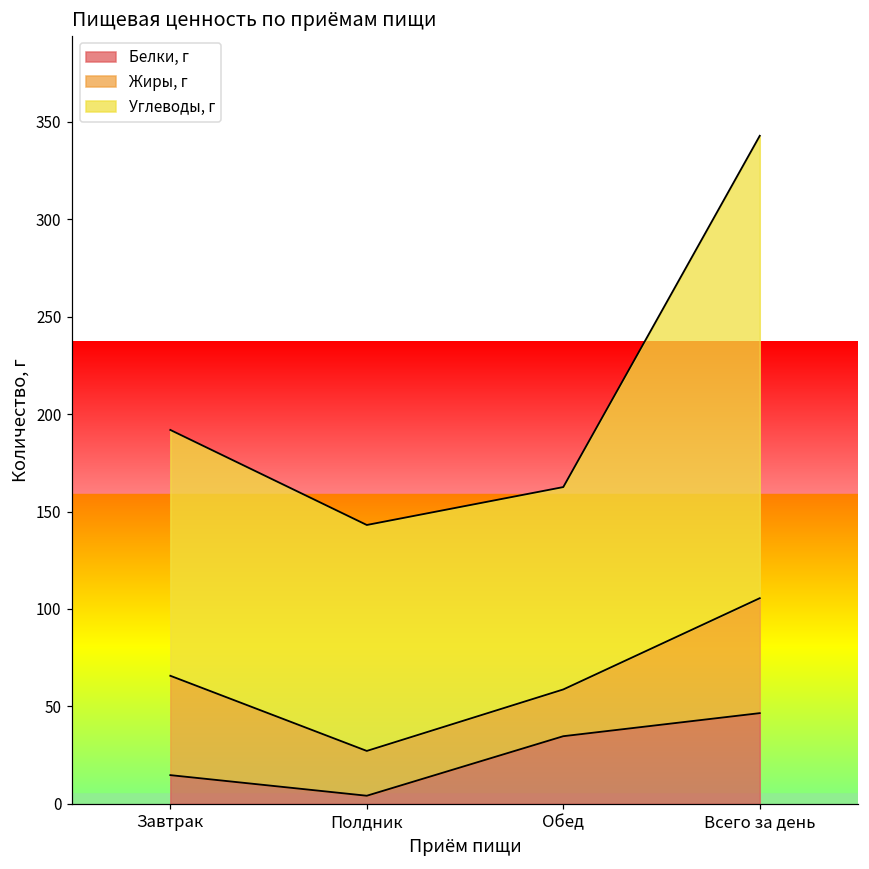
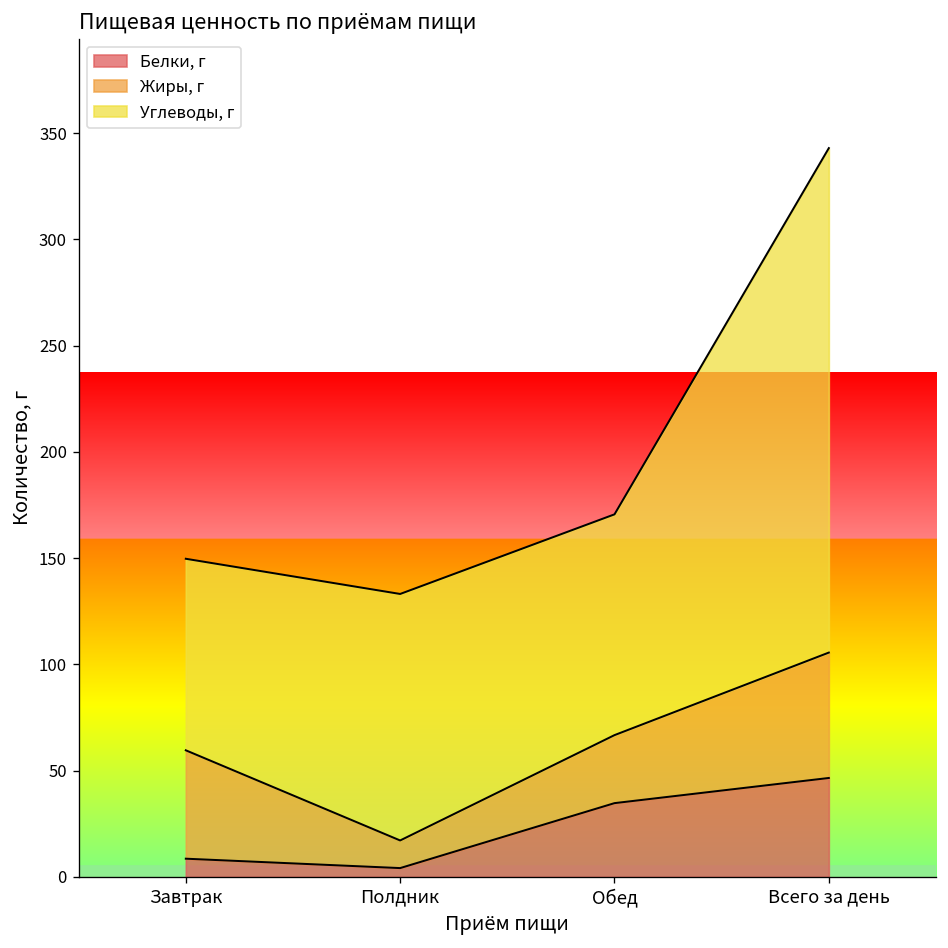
  {
    "Белки, г": {
-     "Завтрак": 15,
+     "Завтрак": 9,
      "Обед": 35,
      "Всего за день": 47
    },
    "Жиры, г": {
      "Завтрак": 51,
-     "Полдник": 23,
-     "Обед": 24,
+     "Полдник": 13,
+     "Обед": 32,
      "Всего за день": 59
    },
    "Углеводы, г": {
-     "Завтрак": 126,
+     "Завтрак": 90,
      "Полдник": 116,
      "Обед": 104,
      "Всего за день": 237
    }
  }
